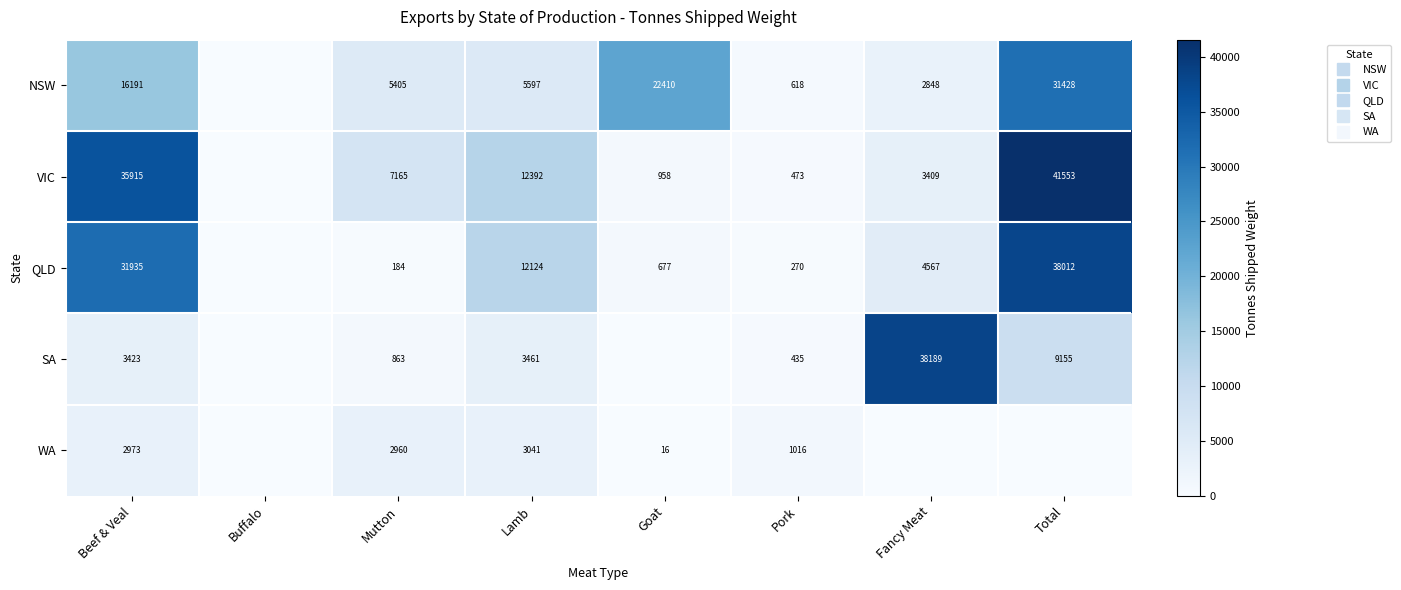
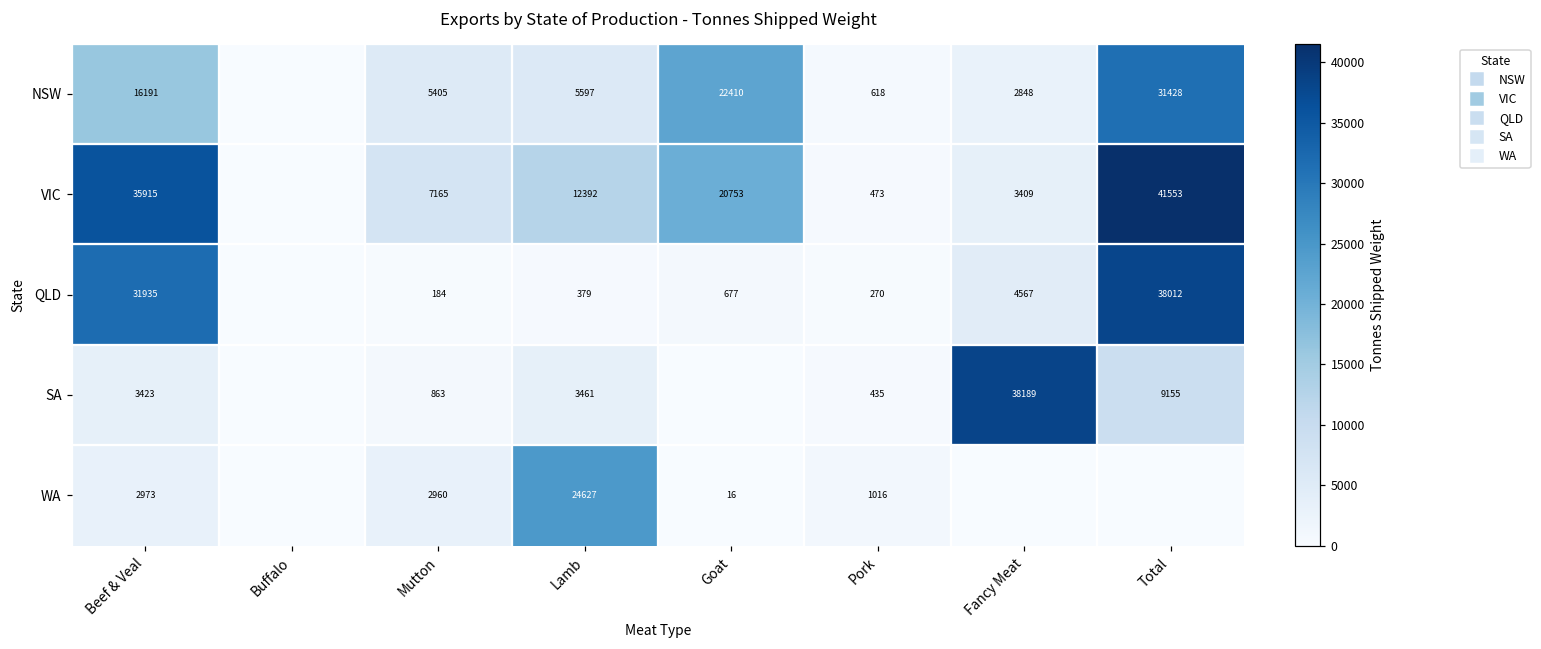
  {
    "NSW": {
      "Beef & Veal": 16191,
      "Mutton": 5405,
      "Lamb": 5597,
      "Goat": 22410,
      "Pork": 618,
      "Fancy Meat": 2848,
      "Total": 31428
    },
    "VIC": {
      "Beef & Veal": 35915,
      "Mutton": 7165,
      "Lamb": 12392,
-     "Goat": 958,
+     "Goat": 20753,
      "Pork": 473,
      "Fancy Meat": 3409,
      "Total": 41553
    },
    "QLD": {
      "Beef & Veal": 31935,
      "Mutton": 184,
-     "Lamb": 12124,
+     "Lamb": 379,
      "Goat": 677,
      "Pork": 270,
      "Fancy Meat": 4567,
      "Total": 38012
    },
    "SA": {
      "Beef & Veal": 3423,
      "Mutton": 863,
      "Lamb": 3461,
      "Pork": 435,
      "Fancy Meat": 38189,
      "Total": 9155
    },
    "WA": {
      "Beef & Veal": 2973,
      "Mutton": 2960,
-     "Lamb": 3041,
+     "Lamb": 24627,
      "Goat": 16,
      "Pork": 1016
    }
  }
